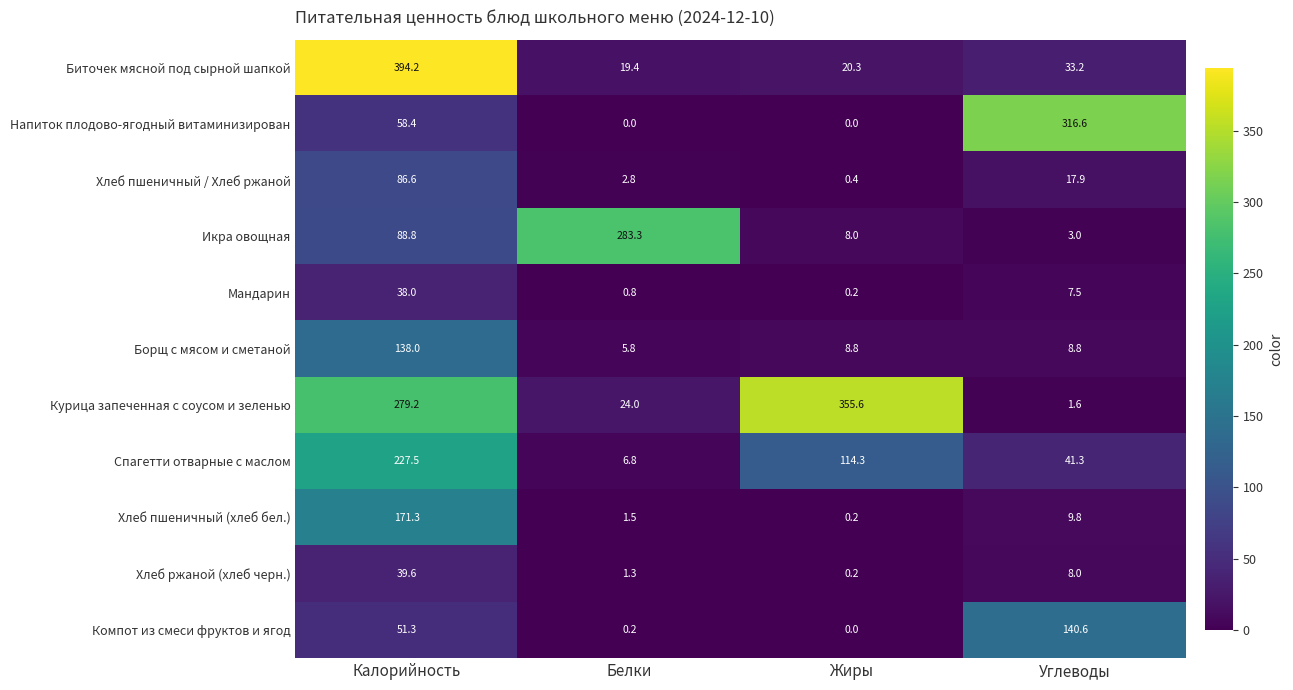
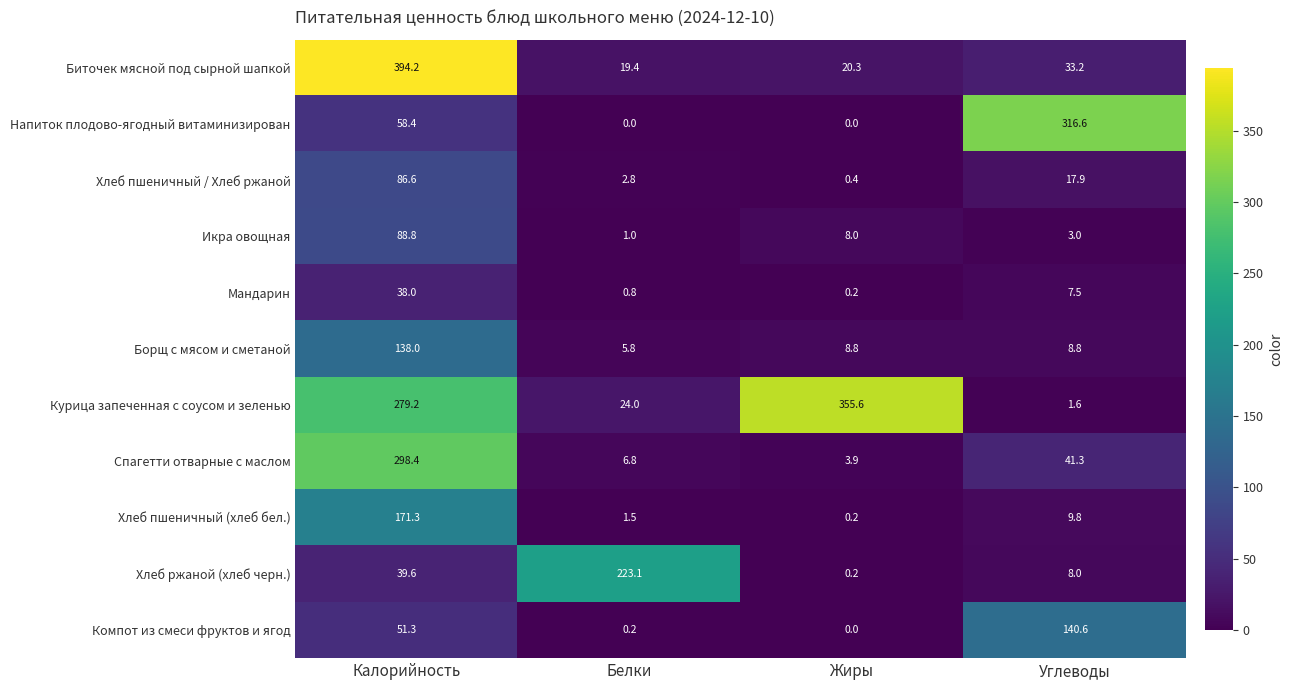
  {
    "Биточек мясной под сырной шапкой": {
      "Калорийность": 394.2,
      "Белки": 19.4,
      "Жиры": 20.3,
      "Углеводы": 33.2
    },
    "Напиток плодово-ягодный витаминизирован": {
      "Калорийность": 58.4,
      "Белки": 0.0,
      "Жиры": 0.0,
      "Углеводы": 316.6
    },
    "Хлеб пшеничный / Хлеб ржаной": {
      "Калорийность": 86.6,
      "Белки": 2.8,
      "Жиры": 0.4,
      "Углеводы": 17.9
    },
    "Икра овощная": {
      "Калорийность": 88.8,
-     "Белки": 283.3,
+     "Белки": 1.0,
      "Жиры": 8.0,
      "Углеводы": 3.0
    },
    "Мандарин": {
      "Калорийность": 38.0,
      "Белки": 0.8,
      "Жиры": 0.2,
      "Углеводы": 7.5
    },
    "Борщ с мясом и сметаной": {
      "Калорийность": 138.0,
      "Белки": 5.8,
      "Жиры": 8.8,
      "Углеводы": 8.8
    },
    "Курица запеченная с соусом и зеленью": {
      "Калорийность": 279.2,
      "Белки": 24.0,
      "Жиры": 355.6,
      "Углеводы": 1.6
    },
    "Спагетти отварные с маслом": {
-     "Калорийность": 227.5,
+     "Калорийность": 298.4,
      "Белки": 6.8,
-     "Жиры": 114.3,
+     "Жиры": 3.9,
      "Углеводы": 41.3
    },
    "Хлеб пшеничный (хлеб бел.)": {
      "Калорийность": 171.3,
      "Белки": 1.5,
      "Жиры": 0.2,
      "Углеводы": 9.8
    },
    "Хлеб ржаной (хлеб черн.)": {
      "Калорийность": 39.6,
-     "Белки": 1.3,
+     "Белки": 223.1,
      "Жиры": 0.2,
      "Углеводы": 8.0
    },
    "Компот из смеси фруктов и ягод": {
      "Калорийность": 51.3,
      "Белки": 0.2,
      "Жиры": 0.0,
      "Углеводы": 140.6
    }
  }
